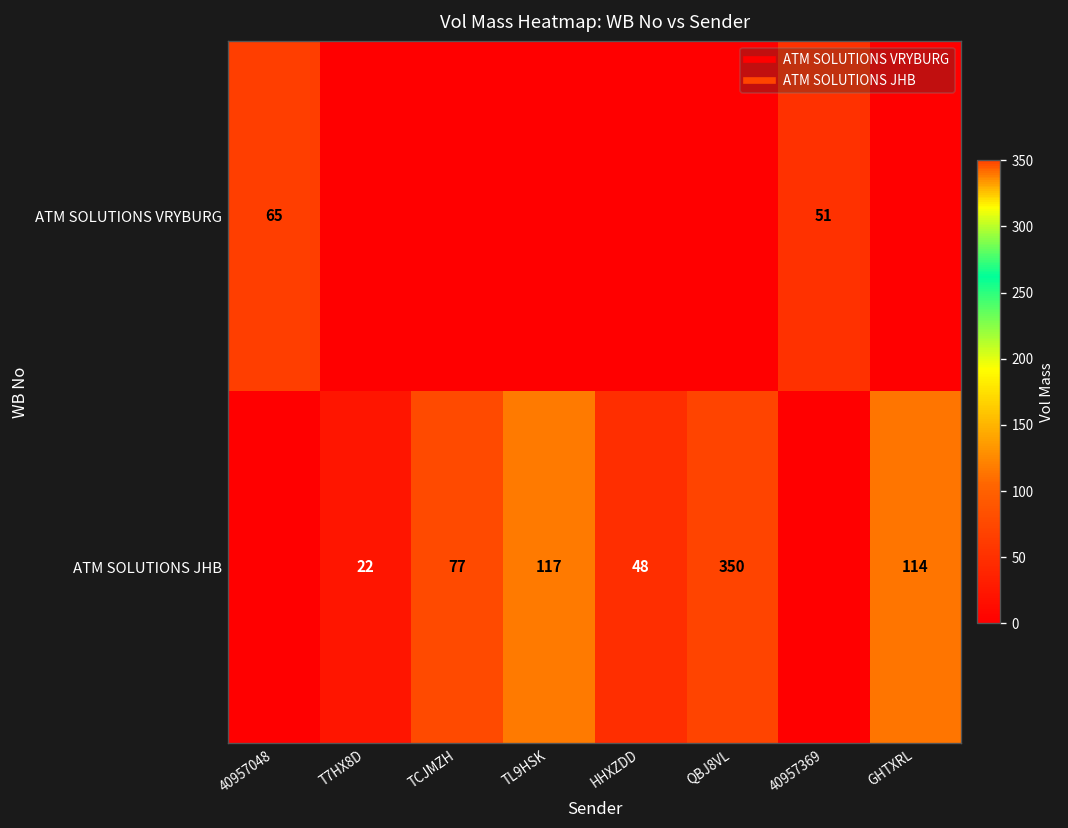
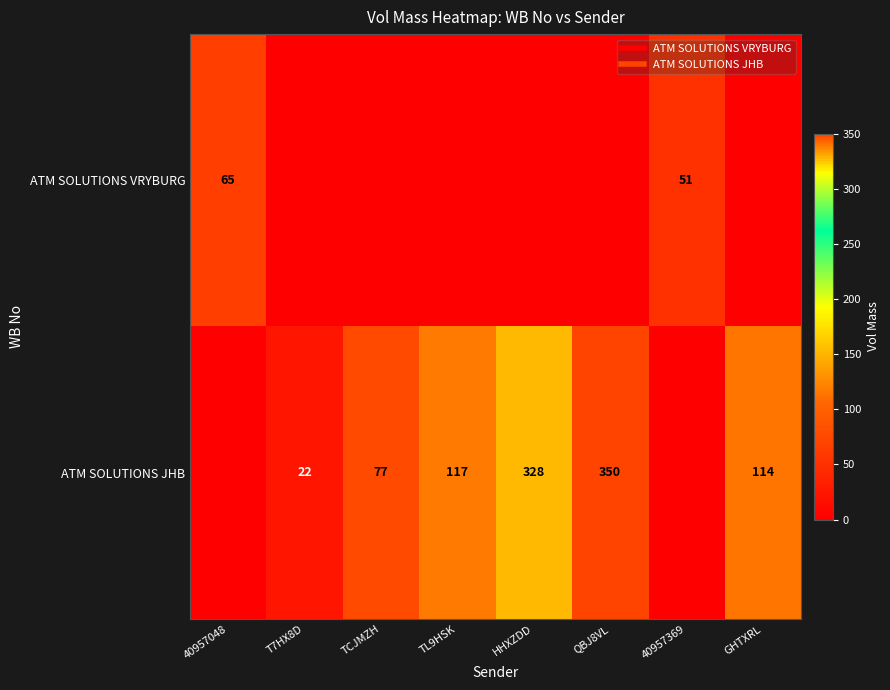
  {
    "ATM SOLUTIONS VRYBURG": {
      "40957048": 65,
      "40957369": 51
    },
    "ATM SOLUTIONS JHB": {
      "T7HX8D": 22,
      "TCJMZH": 77,
      "TL9HSK": 117,
-     "HHXZDD": 48,
+     "HHXZDD": 328,
      "QBJ8VL": 350,
      "GHTXRL": 114
    }
  }
